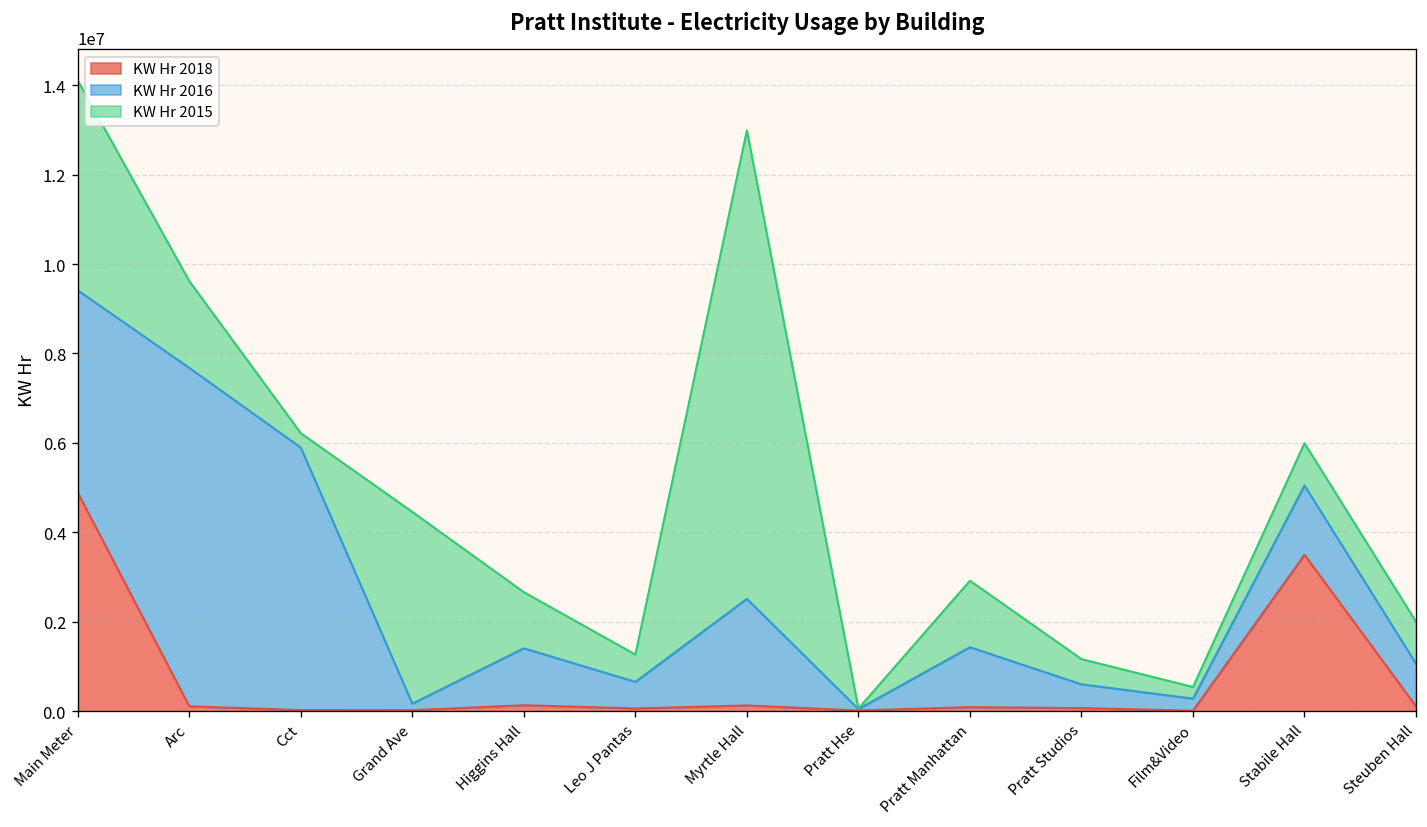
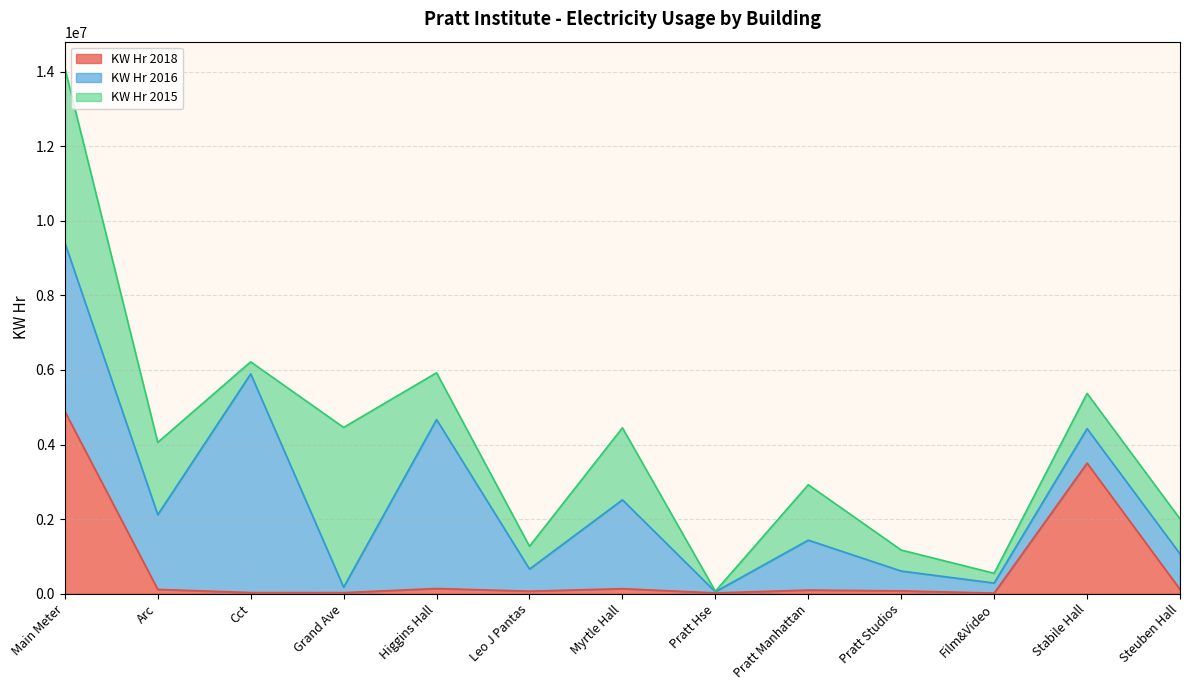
  {
    "KW Hr 2018": {
      "Main Meter": 4900000,
      "Arc": 100000,
      "Cct": 0,
      "Grand Ave": 0,
      "Higgins Hall": 100000,
      "Leo J Pantas": 100000,
      "Myrtle Hall": 100000,
      "Pratt Manhattan": 100000,
      "Pratt Studios": 100000,
      "Film&Video": 0,
      "Stabile Hall": 3500000,
      "Steuben Hall": 100000
    },
    "KW Hr 2016": {
      "Main Meter": 4500000,
-     "Arc": 7600000,
+     "Arc": 2000000,
      "Cct": 5900000,
      "Grand Ave": 100000,
-     "Higgins Hall": 1300000,
+     "Higgins Hall": 4500000,
      "Leo J Pantas": 600000,
      "Myrtle Hall": 2400000,
      "Pratt Manhattan": 1300000,
      "Pratt Studios": 500000,
      "Film&Video": 300000,
-     "Stabile Hall": 1500000,
+     "Stabile Hall": 900000,
      "Steuben Hall": 1000000
    },
    "KW Hr 2015": {
      "Main Meter": 4700000,
      "Arc": 1900000,
      "Cct": 300000,
      "Grand Ave": 4300000,
      "Higgins Hall": 1300000,
      "Leo J Pantas": 600000,
-     "Myrtle Hall": 10500000,
+     "Myrtle Hall": 1900000,
      "Pratt Manhattan": 1500000,
      "Pratt Studios": 600000,
      "Film&Video": 300000,
      "Stabile Hall": 900000,
      "Steuben Hall": 900000
    }
  }
